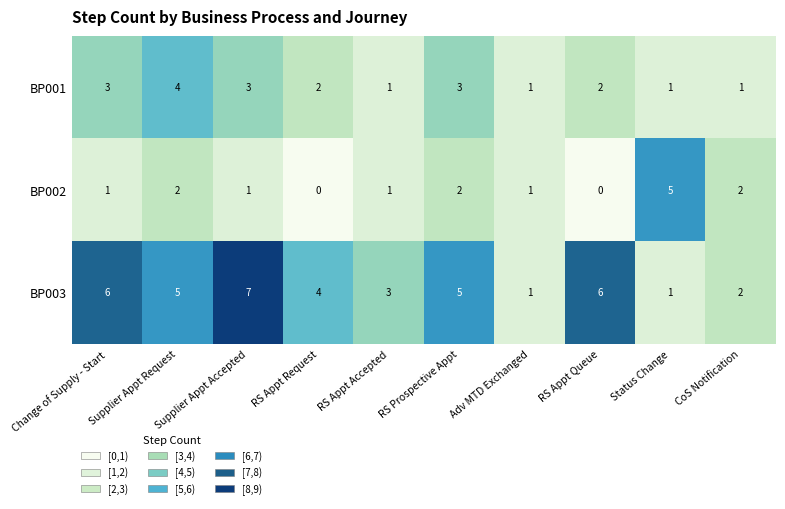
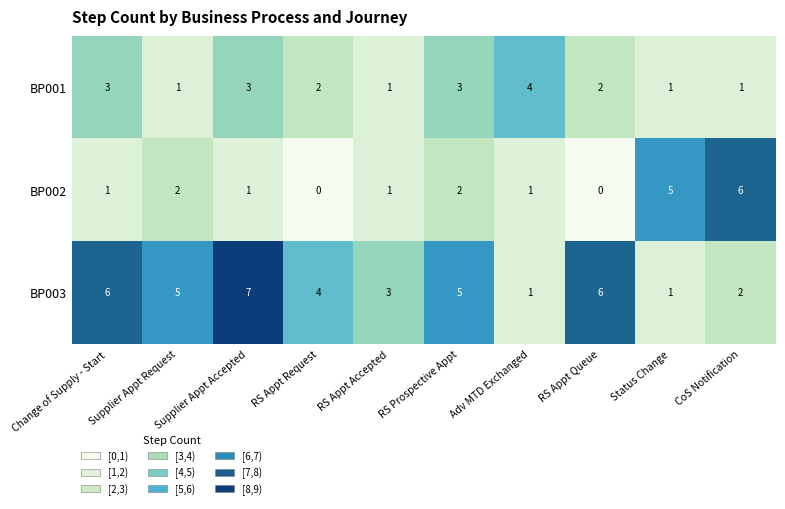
  {
    "BP001": {
      "Change of Supply - Start": 3,
-     "Supplier Appt Request": 4,
+     "Supplier Appt Request": 1,
      "Supplier Appt Accepted": 3,
      "RS Appt Request": 2,
      "RS Appt Accepted": 1,
      "RS Prospective Appt": 3,
-     "Adv MTD Exchanged": 1,
+     "Adv MTD Exchanged": 4,
      "RS Appt Queue": 2,
      "Status Change": 1,
      "CoS Notification": 1
    },
    "BP002": {
      "Change of Supply - Start": 1,
      "Supplier Appt Request": 2,
      "Supplier Appt Accepted": 1,
      "RS Appt Request": 0,
      "RS Appt Accepted": 1,
      "RS Prospective Appt": 2,
      "Adv MTD Exchanged": 1,
      "RS Appt Queue": 0,
      "Status Change": 5,
-     "CoS Notification": 2
+     "CoS Notification": 6
    },
    "BP003": {
      "Change of Supply - Start": 6,
      "Supplier Appt Request": 5,
      "Supplier Appt Accepted": 7,
      "RS Appt Request": 4,
      "RS Appt Accepted": 3,
      "RS Prospective Appt": 5,
      "Adv MTD Exchanged": 1,
      "RS Appt Queue": 6,
      "Status Change": 1,
      "CoS Notification": 2
    }
  }
